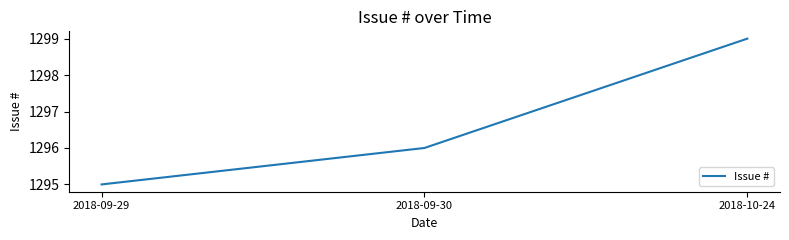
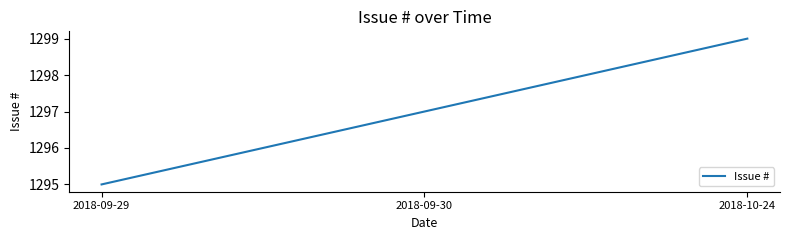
  {
    "2018-09-29": 1295,
-   "2018-09-30": 1296,
+   "2018-09-30": 1297,
    "2018-10-24": 1299
  }
